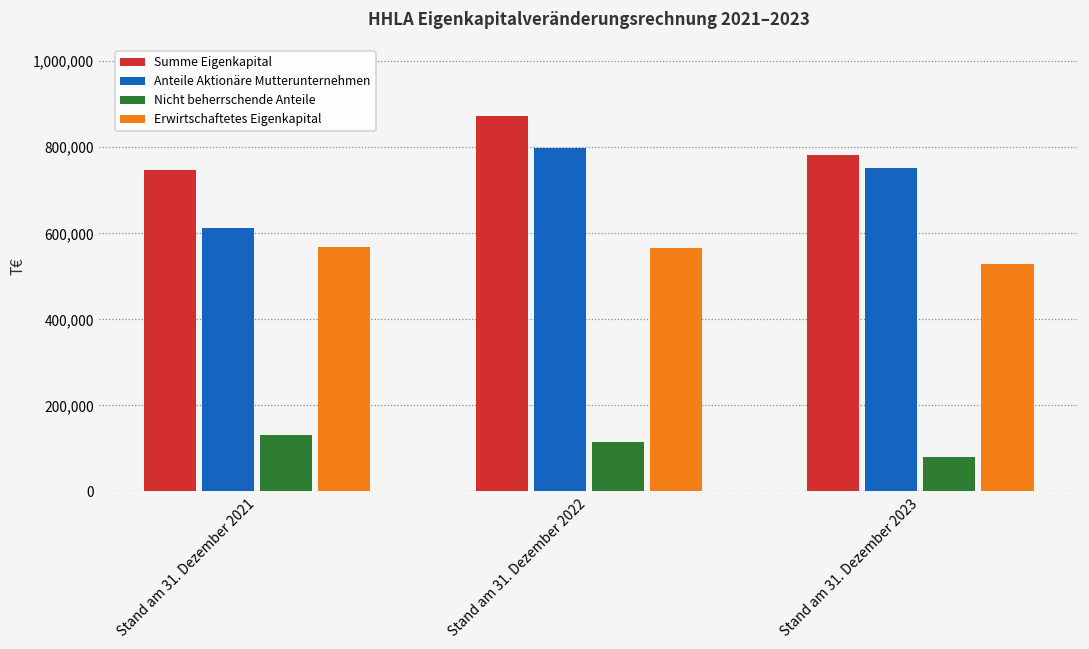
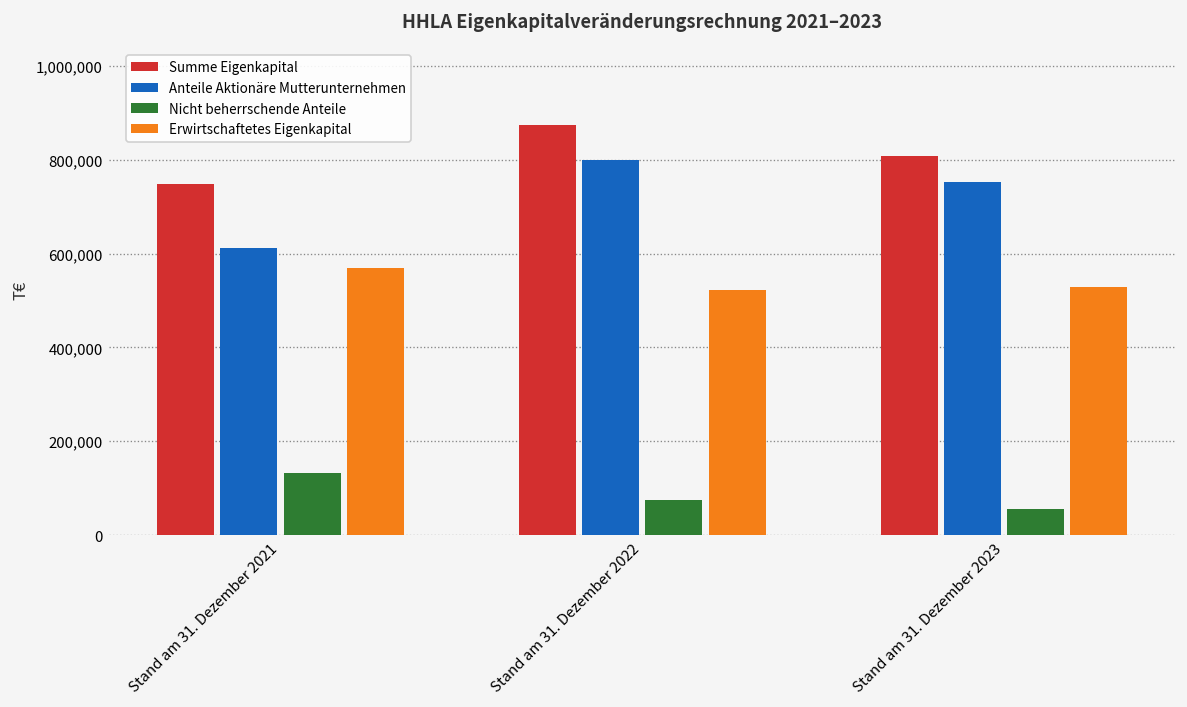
  {
    "Summe Eigenkapital": {
      "Stand am 31. Dezember 2021": "750,000",
      "Stand am 31. Dezember 2022": "870,000",
-     "Stand am 31. Dezember 2023": "780,000"
+     "Stand am 31. Dezember 2023": "810,000"
    },
    "Anteile Aktionäre Mutterunternehmen": {
      "Stand am 31. Dezember 2021": "610,000",
      "Stand am 31. Dezember 2022": "800,000",
      "Stand am 31. Dezember 2023": "750,000"
    },
    "Nicht beherrschende Anteile": {
      "Stand am 31. Dezember 2021": "130,000",
-     "Stand am 31. Dezember 2022": "120,000",
-     "Stand am 31. Dezember 2023": "80,000"
+     "Stand am 31. Dezember 2022": "70,000",
+     "Stand am 31. Dezember 2023": "60,000"
    },
    "Erwirtschaftetes Eigenkapital": {
      "Stand am 31. Dezember 2021": "570,000",
-     "Stand am 31. Dezember 2022": "570,000",
+     "Stand am 31. Dezember 2022": "520,000",
      "Stand am 31. Dezember 2023": "530,000"
    }
  }
